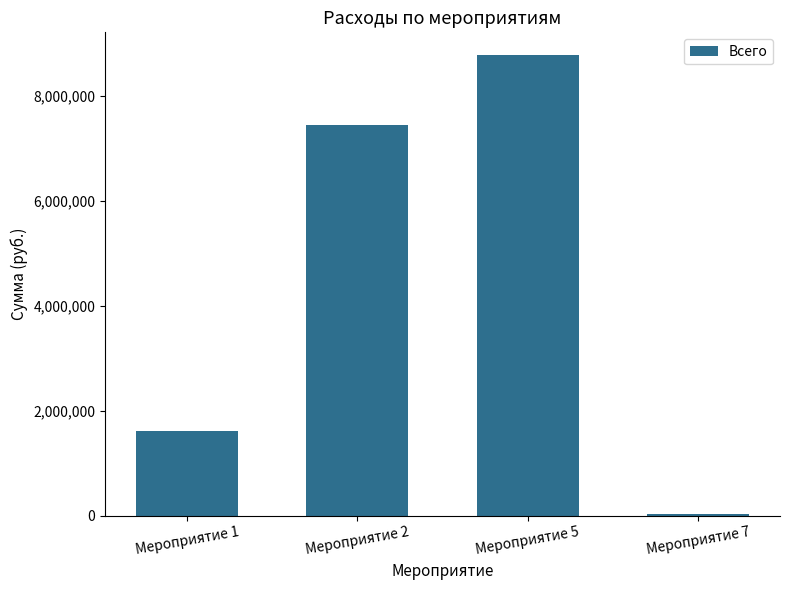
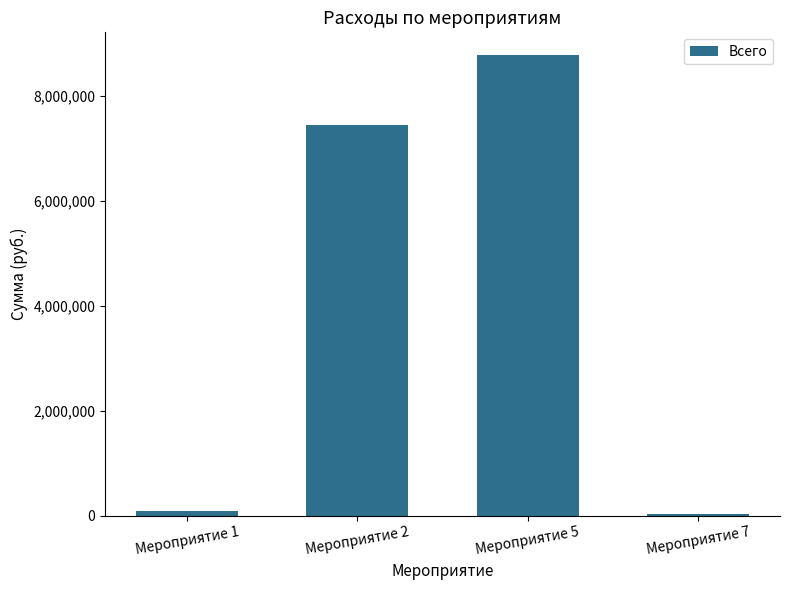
  {
-   "Мероприятие 1": "1,600,000",
+   "Мероприятие 1": "100,000",
    "Мероприятие 2": "7,400,000",
    "Мероприятие 5": "8,800,000"
  }
